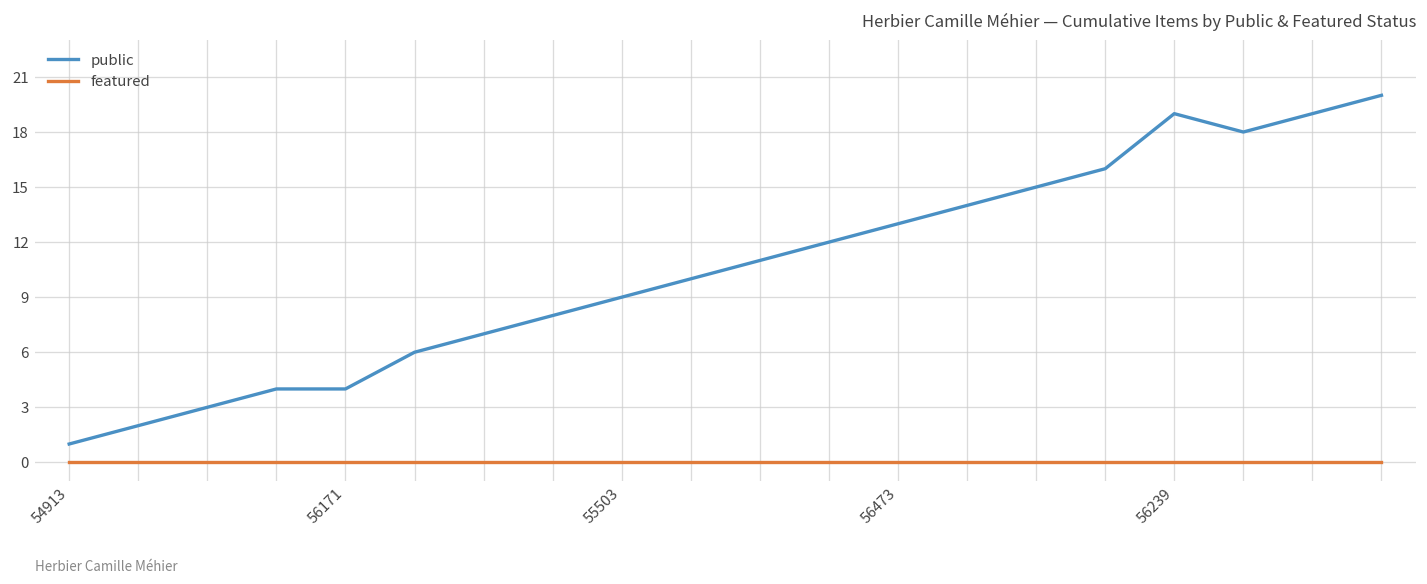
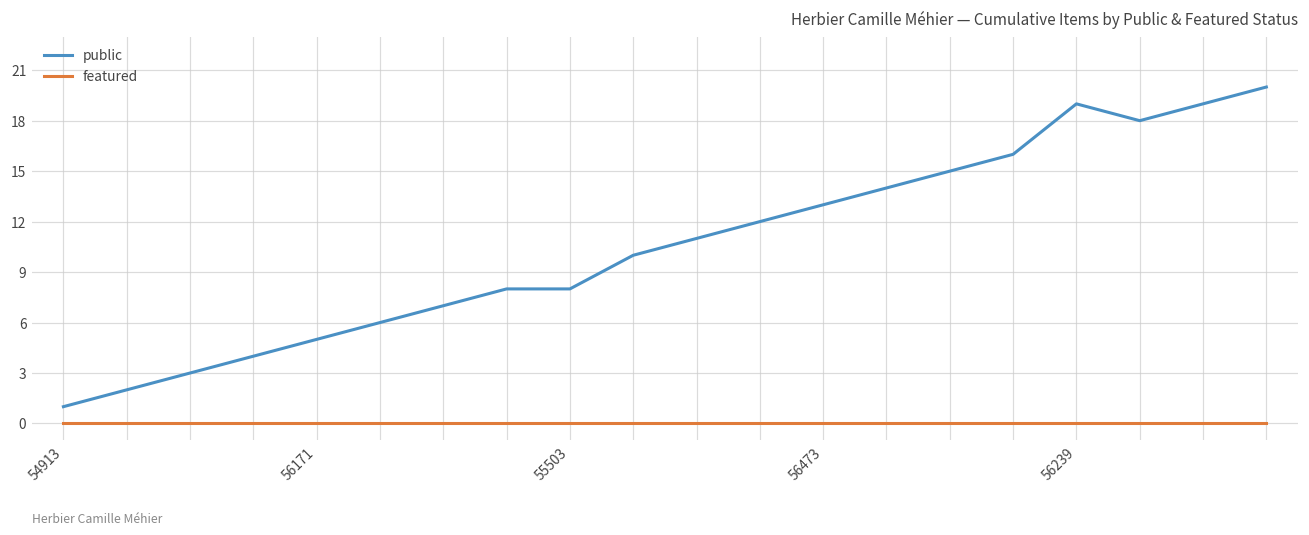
  {
    "public": {
      "54913": 1,
-     "56171": 4,
-     "55503": 9,
+     "56171": 5,
+     "55503": 8,
      "56473": 13,
      "56239": 19
    },
    "featured": {
      "54913": 0,
      "56171": 0,
      "55503": 0,
      "56473": 0,
      "56239": 0
    }
  }
